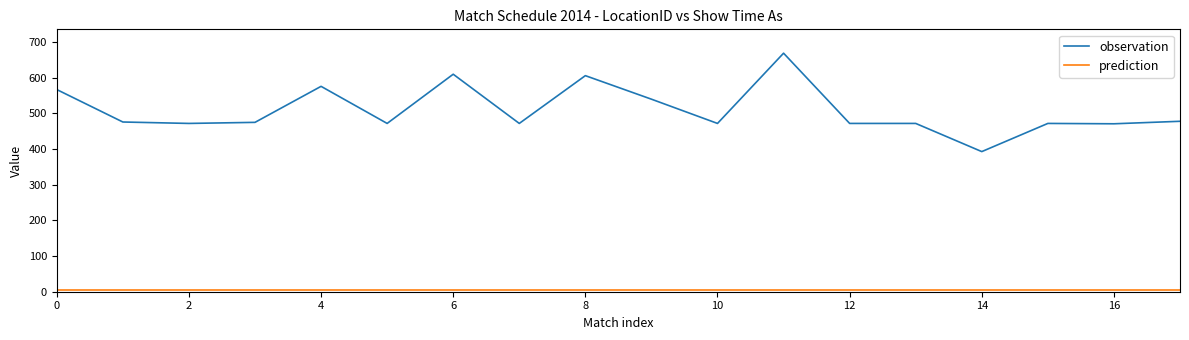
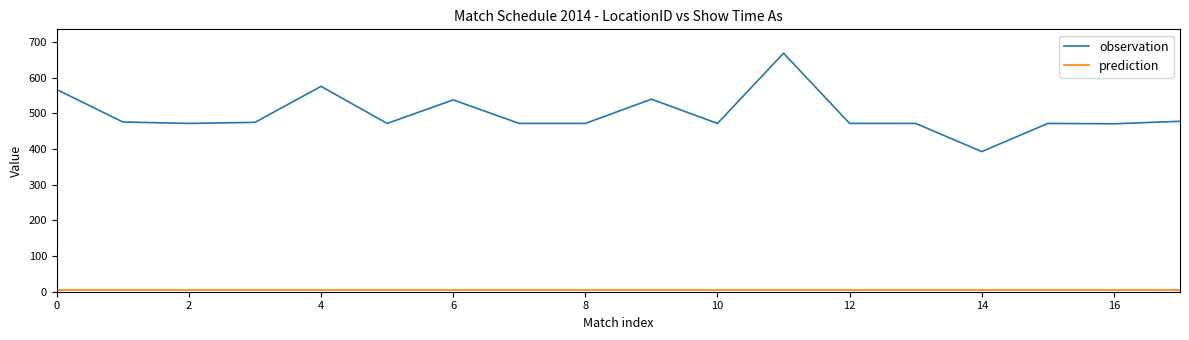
  {
    "observation": {
      "0": 570,
      "2": 470,
      "4": 580,
-     "6": 610,
-     "8": 610,
+     "6": 540,
+     "8": 470,
      "10": 470,
      "12": 470,
      "14": 390,
      "16": 470
    },
    "prediction": {
      "0": 0,
      "2": 0,
      "4": 0,
      "6": 0,
      "8": 0,
      "10": 0,
      "12": 0,
      "14": 0,
      "16": 0
    }
  }
